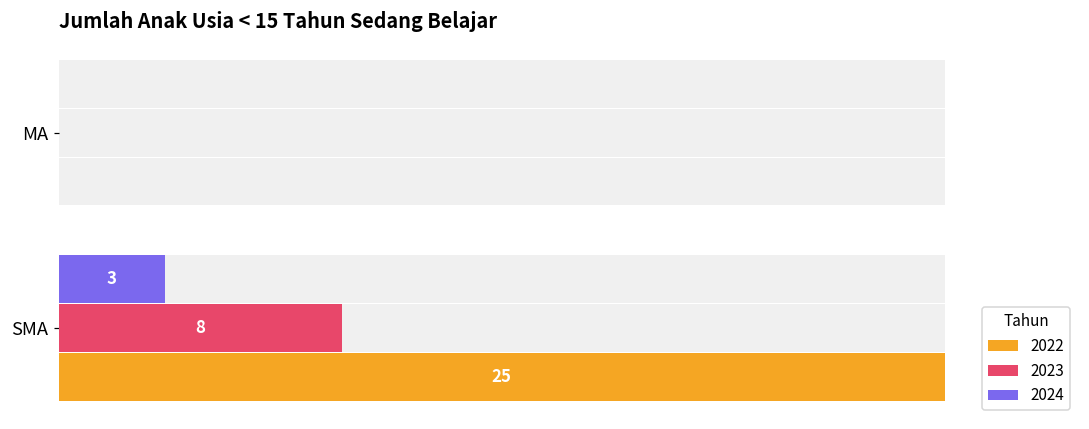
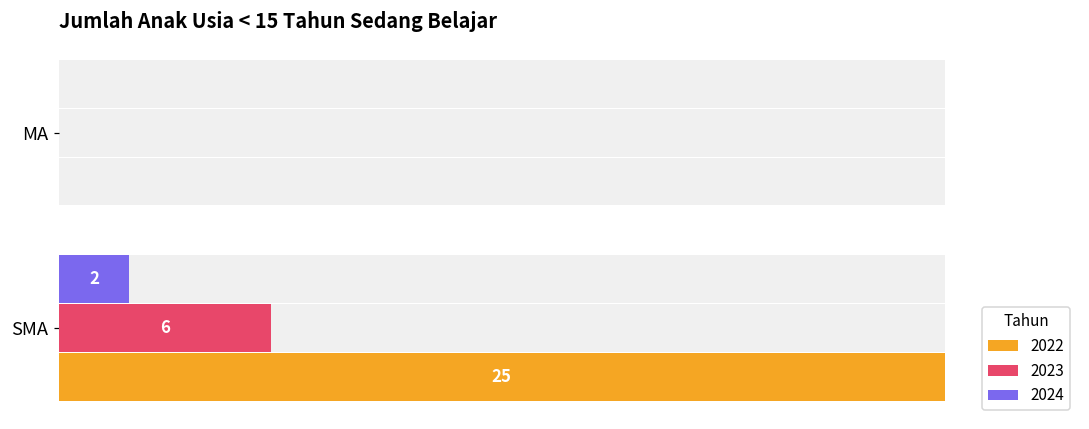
  {
    "2022": {
      "SMA": 25
    },
    "2023": {
-     "SMA": 8
+     "SMA": 6
    },
    "2024": {
-     "SMA": 3
+     "SMA": 2
    }
  }
